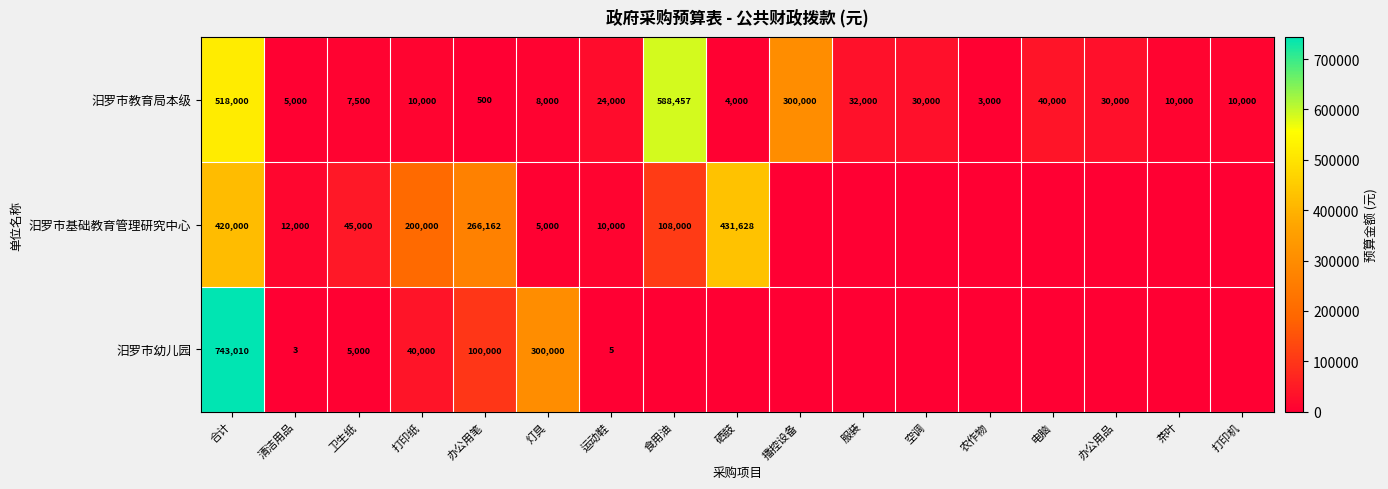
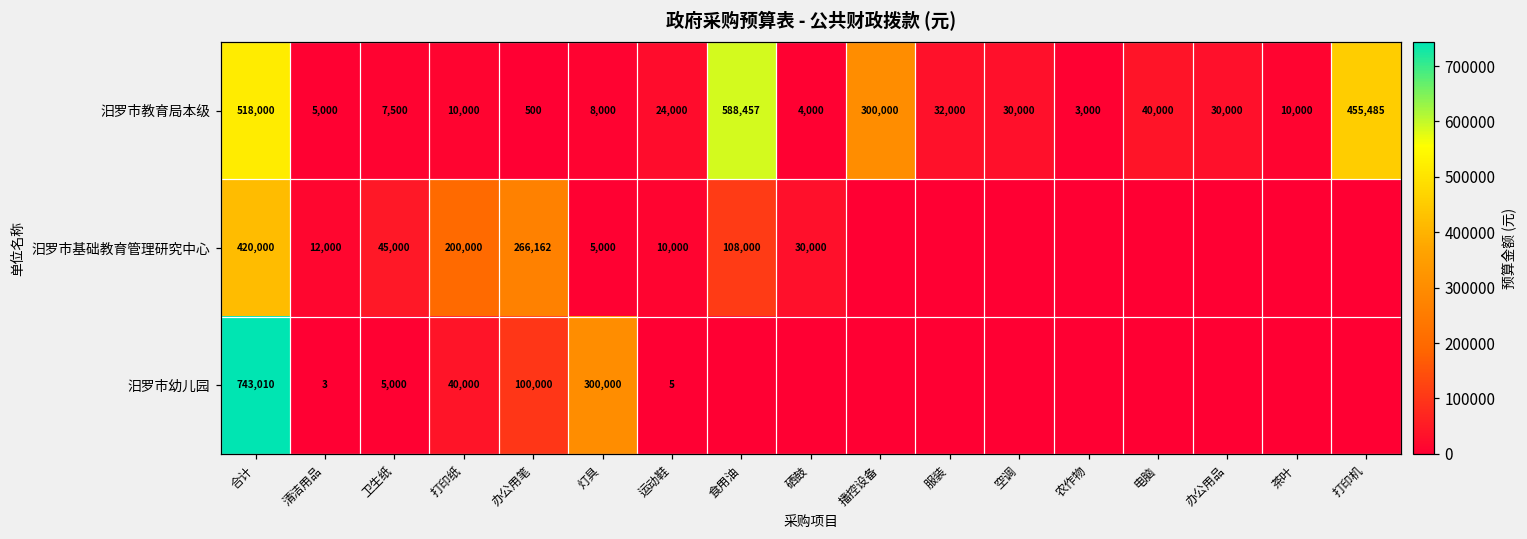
  {
    "汨罗市教育局本级": {
      "合计": "518,000",
      "清洁用品": "5,000",
      "卫生纸": "7,500",
      "打印纸": "10,000",
      "办公用笔": "500",
      "灯具": "8,000",
      "运动鞋": "24,000",
      "食用油": "588,457",
      "硒鼓": "4,000",
      "播控设备": "300,000",
      "服装": "32,000",
      "空调": "30,000",
      "农作物": "3,000",
      "电脑": "40,000",
      "办公用品": "30,000",
      "茶叶": "10,000",
-     "打印机": "10,000"
+     "打印机": "455,485"
    },
    "汨罗市基础教育管理研究中心": {
      "合计": "420,000",
      "清洁用品": "12,000",
      "卫生纸": "45,000",
      "打印纸": "200,000",
      "办公用笔": "266,162",
      "灯具": "5,000",
      "运动鞋": "10,000",
      "食用油": "108,000",
-     "硒鼓": "431,628"
+     "硒鼓": "30,000"
    },
    "汨罗市幼儿园": {
      "合计": "743,010",
      "清洁用品": "3",
      "卫生纸": "5,000",
      "打印纸": "40,000",
      "办公用笔": "100,000",
      "灯具": "300,000",
      "运动鞋": "5"
    }
  }
